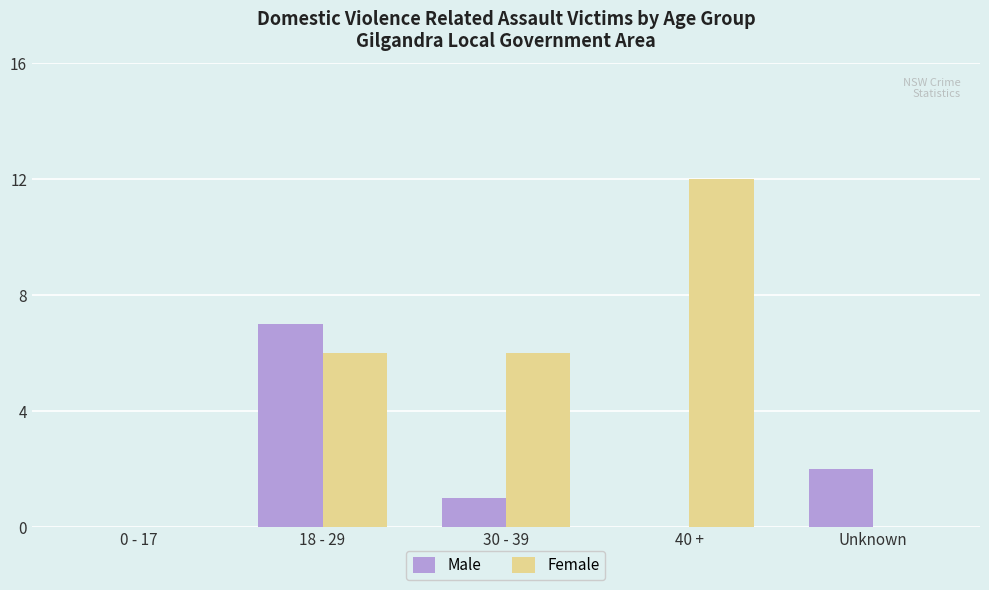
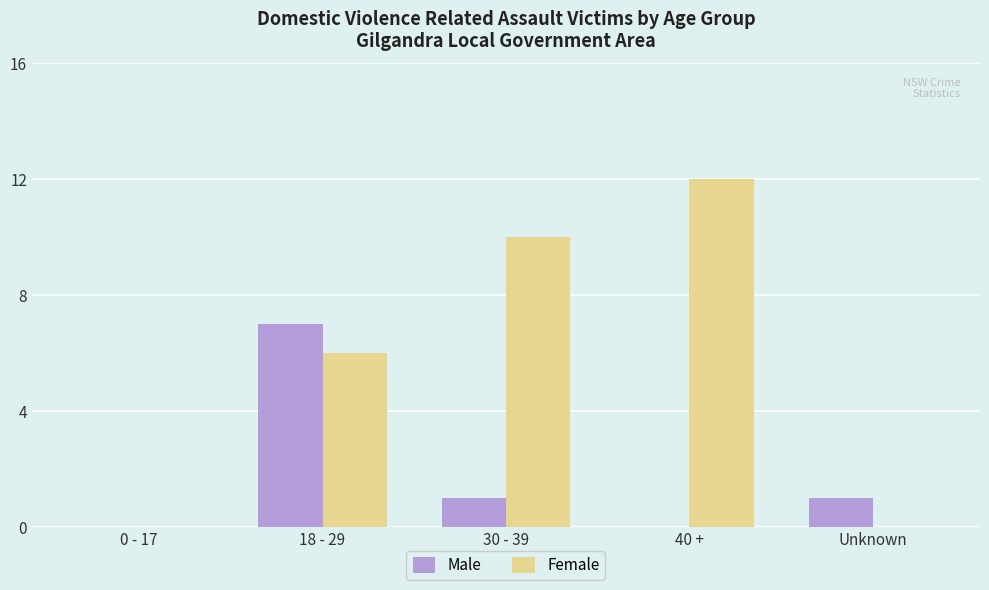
  {
    "Male": {
      "0 - 17": 0,
      "18 - 29": 7,
      "30 - 39": 1,
      "40 +": 0,
-     "Unknown": 2
+     "Unknown": 1
    },
    "Female": {
      "0 - 17": 0,
      "18 - 29": 6,
-     "30 - 39": 6,
+     "30 - 39": 10,
      "40 +": 12,
      "Unknown": 0
    }
  }
